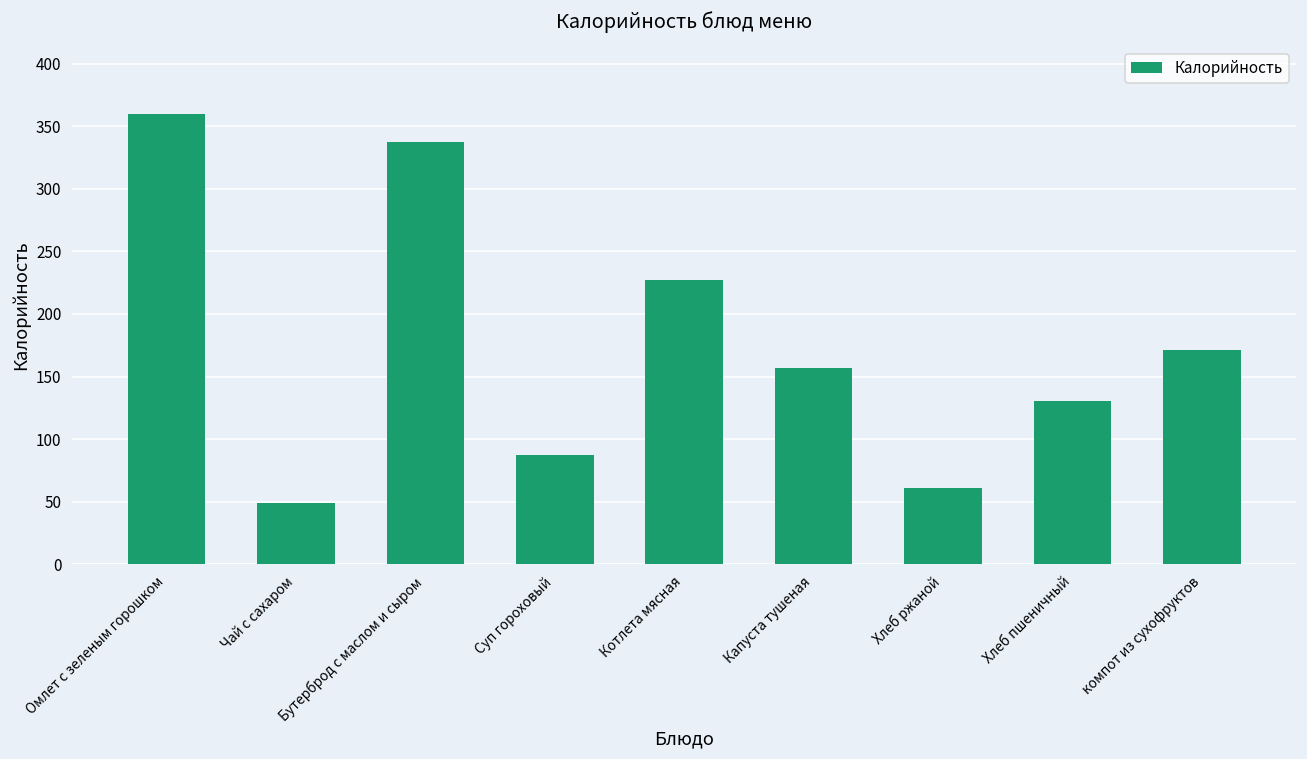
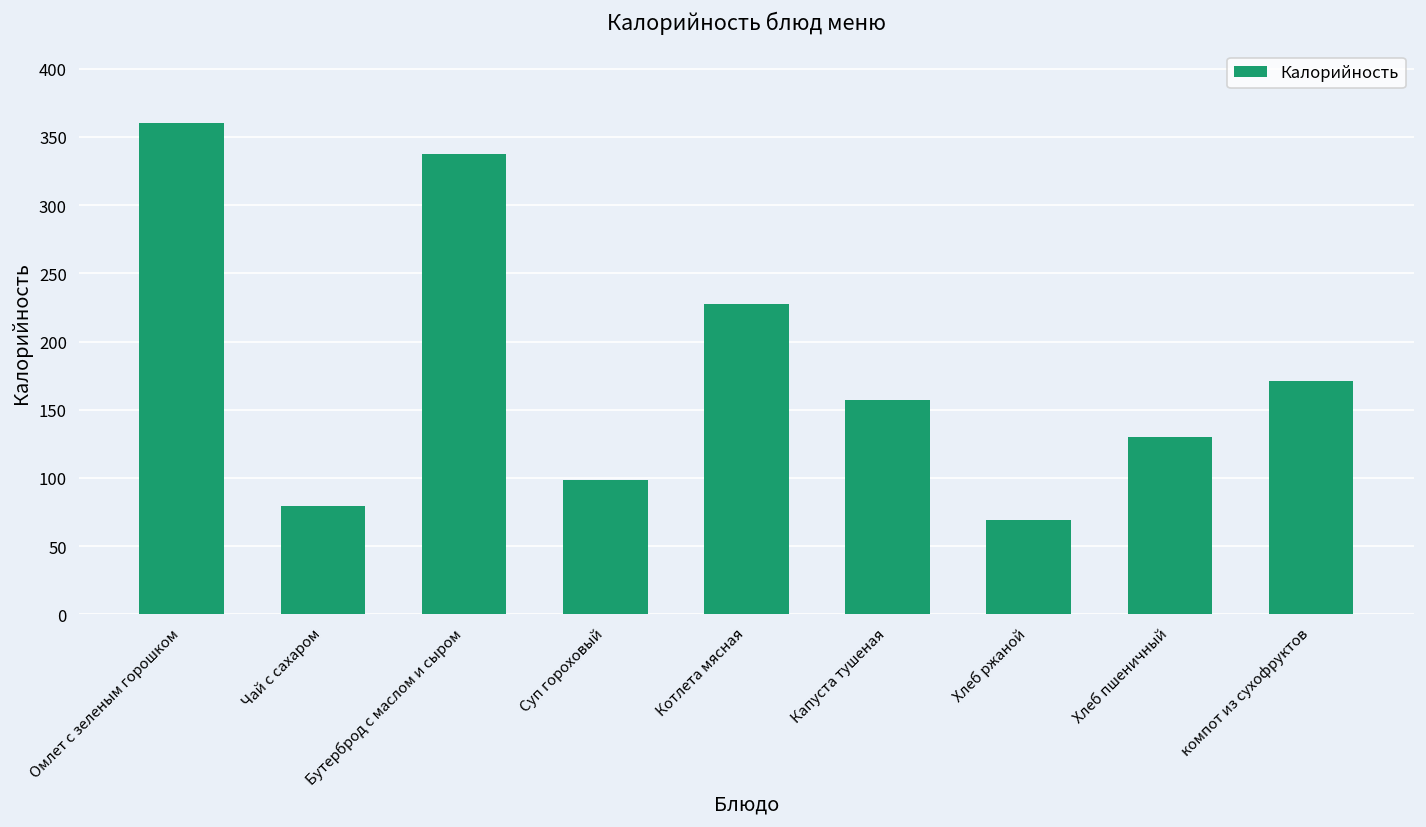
  {
    "Омлет с зеленым горошком": 360,
-   "Чай с сахаром": 49,
+   "Чай с сахаром": 79,
    "Бутерброд с маслом и сыром": 337,
-   "Суп гороховый": 88,
+   "Суп гороховый": 99,
    "Котлета мясная": 227,
    "Капуста тушеная": 157,
-   "Хлеб ржаной": 61,
+   "Хлеб ржаной": 69,
    "Хлеб пшеничный": 130,
    "компот из сухофруктов": 171
  }
